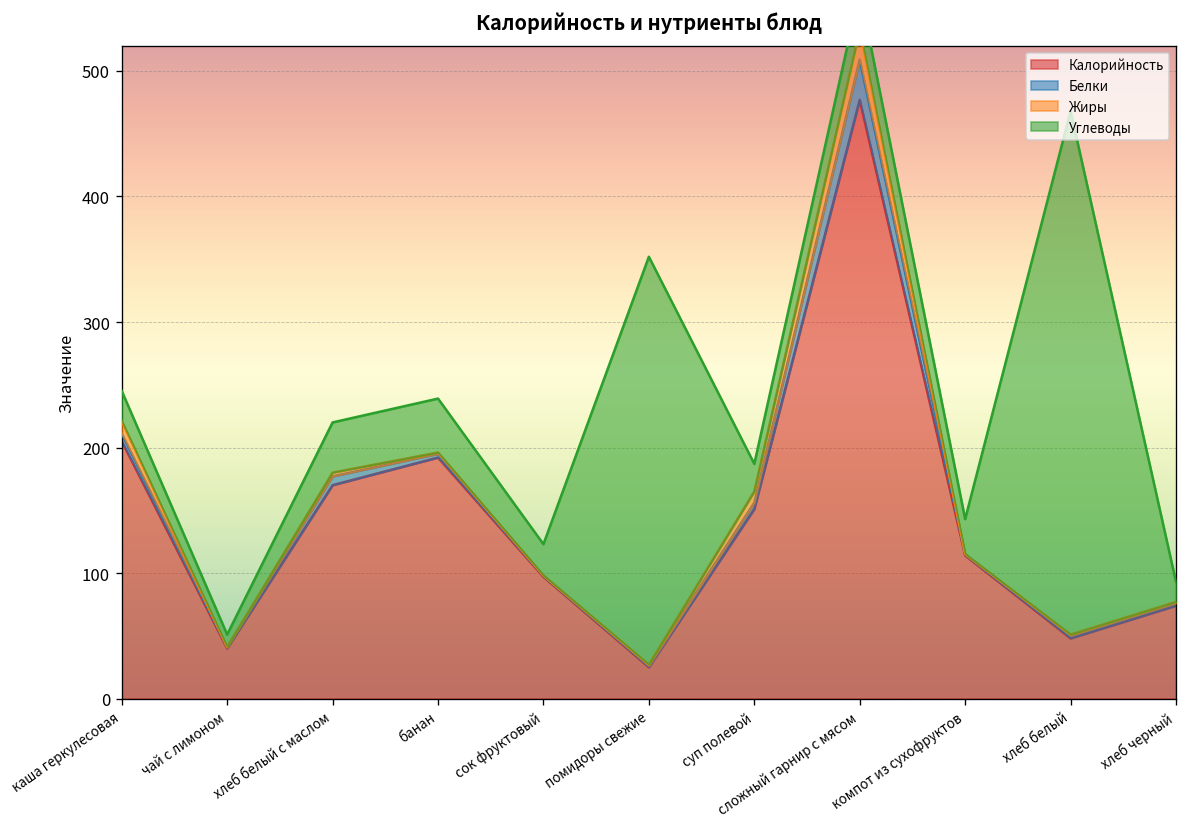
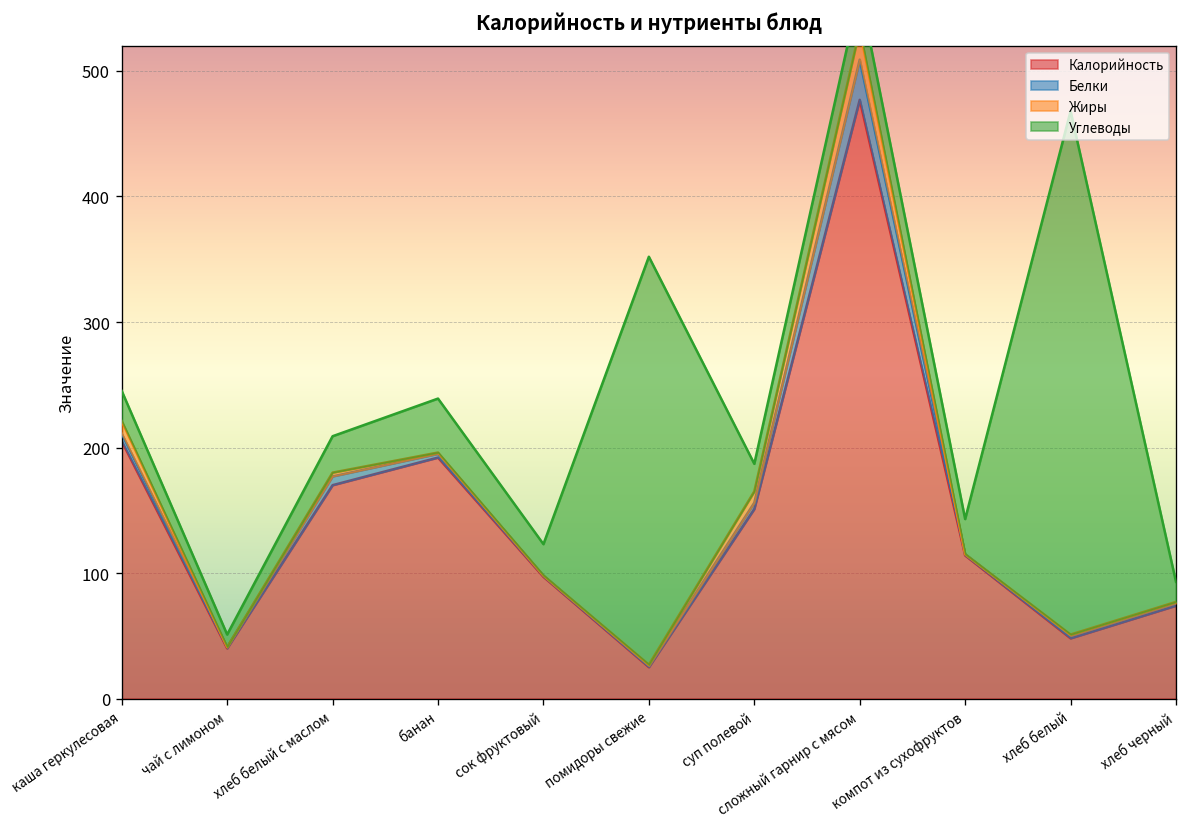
  {
    "Калорийность": {
      "каша геркулесовая": 205,
      "хлеб белый с маслом": 170,
      "банан": 192,
      "суп полевой": 151,
      "сложный гарнир с мясом": 477
    },
    "Белки": {
      "каша геркулесовая": 6,
      "хлеб белый с маслом": 7,
      "суп полевой": 5,
      "сложный гарнир с мясом": 32
    },
    "Жиры": {
      "каша геркулесовая": 10,
      "хлеб белый с маслом": 3,
      "суп полевой": 9
    },
    "Углеводы": {
      "каша геркулесовая": 24,
      "чай с лимоном": 10,
-     "хлеб белый с маслом": 40,
+     "хлеб белый с маслом": 29,
      "банан": 43,
      "сок фруктовый": 25,
      "помидоры свежие": 325,
      "суп полевой": 22,
      "компот из сухофруктов": 28,
      "хлеб черный": 16
    }
  }
